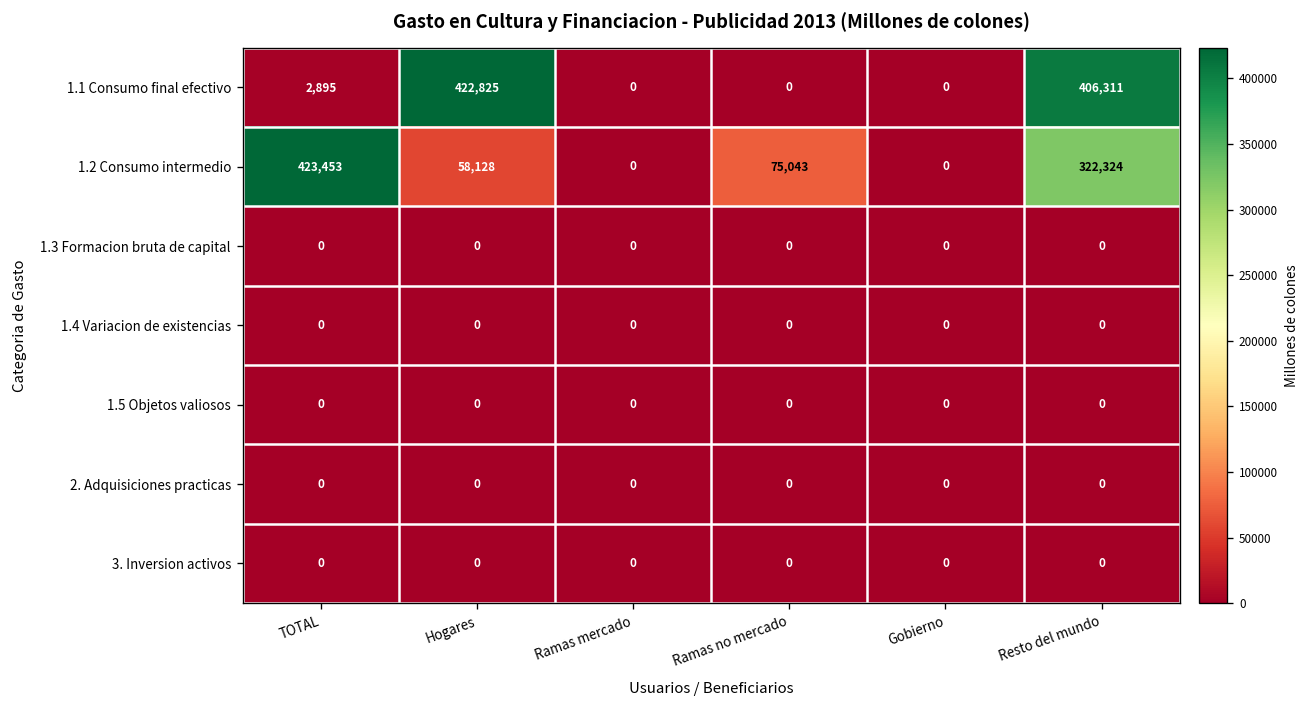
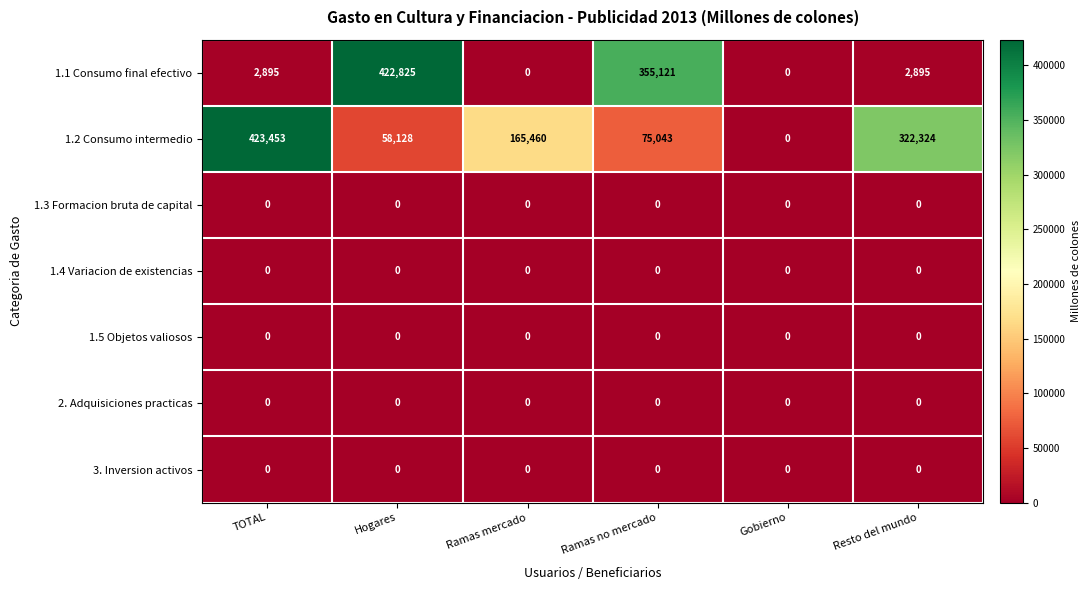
  {
    "1.1 Consumo final efectivo": {
      "TOTAL": "2,895",
      "Hogares": "422,825",
      "Ramas mercado": "0",
-     "Ramas no mercado": "0",
+     "Ramas no mercado": "355,121",
      "Gobierno": "0",
-     "Resto del mundo": "406,311"
+     "Resto del mundo": "2,895"
    },
    "1.2 Consumo intermedio": {
      "TOTAL": "423,453",
      "Hogares": "58,128",
-     "Ramas mercado": "0",
+     "Ramas mercado": "165,460",
      "Ramas no mercado": "75,043",
      "Gobierno": "0",
      "Resto del mundo": "322,324"
    },
    "1.3 Formacion bruta de capital": {
      "TOTAL": "0",
      "Hogares": "0",
      "Ramas mercado": "0",
      "Ramas no mercado": "0",
      "Gobierno": "0",
      "Resto del mundo": "0"
    },
    "1.4 Variacion de existencias": {
      "TOTAL": "0",
      "Hogares": "0",
      "Ramas mercado": "0",
      "Ramas no mercado": "0",
      "Gobierno": "0",
      "Resto del mundo": "0"
    },
    "1.5 Objetos valiosos": {
      "TOTAL": "0",
      "Hogares": "0",
      "Ramas mercado": "0",
      "Ramas no mercado": "0",
      "Gobierno": "0",
      "Resto del mundo": "0"
    },
    "2. Adquisiciones practicas": {
      "TOTAL": "0",
      "Hogares": "0",
      "Ramas mercado": "0",
      "Ramas no mercado": "0",
      "Gobierno": "0",
      "Resto del mundo": "0"
    },
    "3. Inversion activos": {
      "TOTAL": "0",
      "Hogares": "0",
      "Ramas mercado": "0",
      "Ramas no mercado": "0",
      "Gobierno": "0",
      "Resto del mundo": "0"
    }
  }
